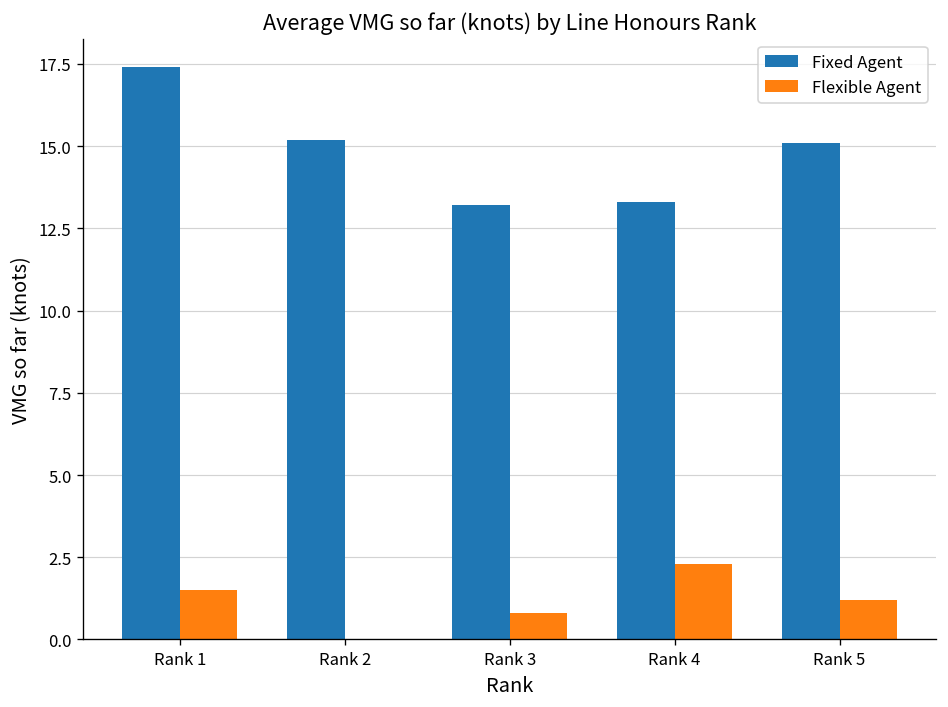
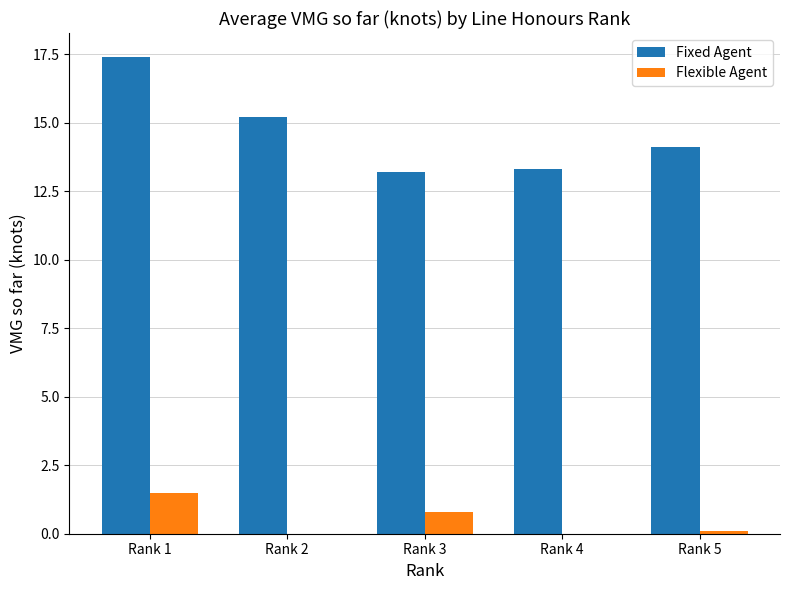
  {
    "Fixed Agent": {
      "Rank 1": 17.4,
      "Rank 2": 15.2,
      "Rank 3": 13.2,
      "Rank 4": 13.3,
-     "Rank 5": 15.1
+     "Rank 5": 14.1
    },
    "Flexible Agent": {
      "Rank 1": 1.5,
      "Rank 2": 0.0,
      "Rank 3": 0.8,
-     "Rank 4": 2.3,
-     "Rank 5": 1.2
+     "Rank 4": 0.0,
+     "Rank 5": 0.1
    }
  }
